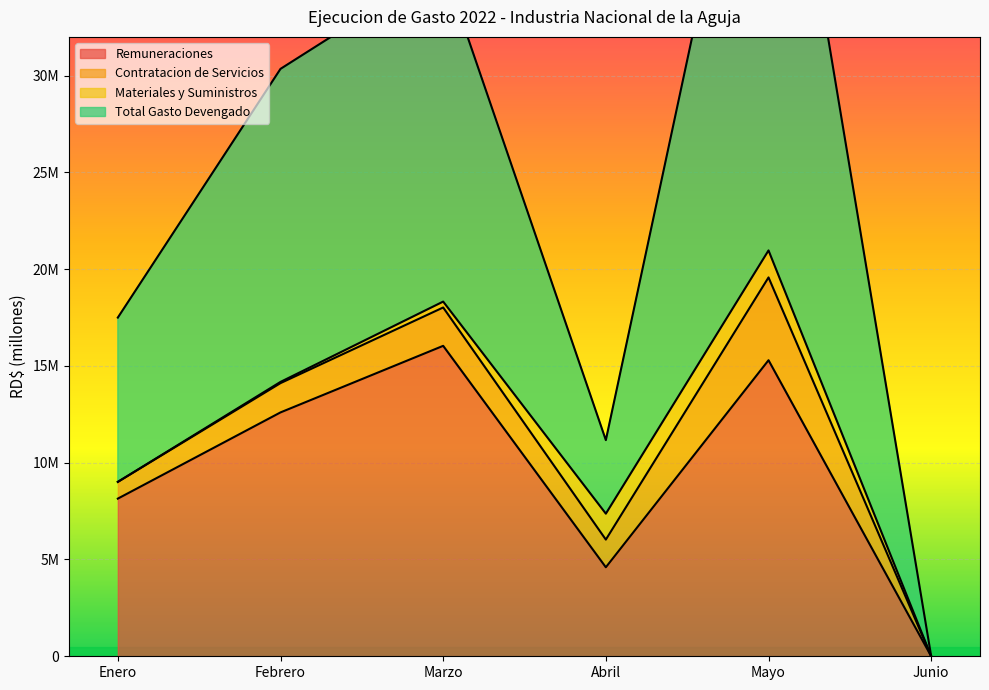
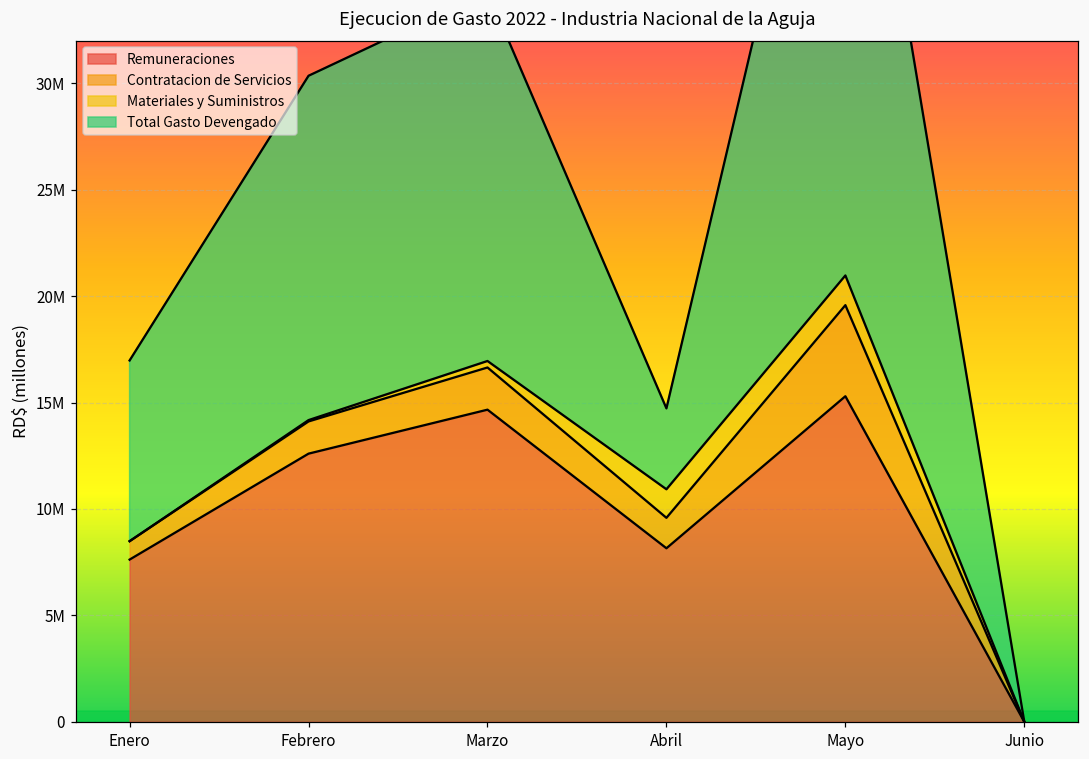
  {
    "Remuneraciones": {
-     "Enero": 8100000,
+     "Enero": 7600000,
      "Febrero": 12600000,
-     "Marzo": 16000000,
-     "Abril": 4600000,
+     "Marzo": 14700000,
+     "Abril": 8200000,
      "Mayo": 15300000
    },
    "Total Gasto Devengado": {
      "Enero": 8500000,
      "Febrero": 16200000,
      "Abril": 3800000
    }
  }
